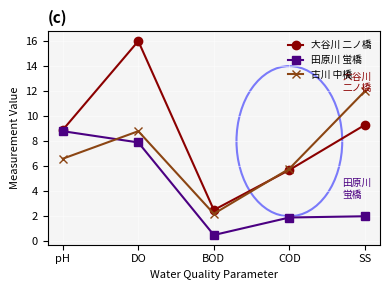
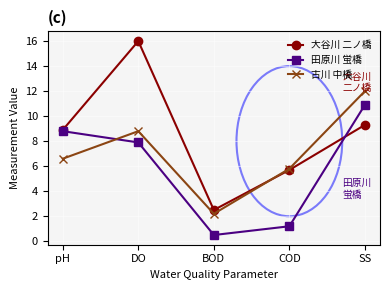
  {
    "大谷川 二ノ橋": {
      "DO": 16.0,
      "BOD": 2.5,
      "SS": 9.3
    },
    "田原川 蛍橋": {
      "DO": 7.9,
      "BOD": 0.5,
-     "COD": 1.9,
-     "SS": 2.0
+     "COD": 1.2,
+     "SS": 10.9
    },
    "古川 中橋": {
      "pH": 6.6,
      "DO": 8.8,
      "BOD": 2.2,
      "SS": 12.0
    }
  }
